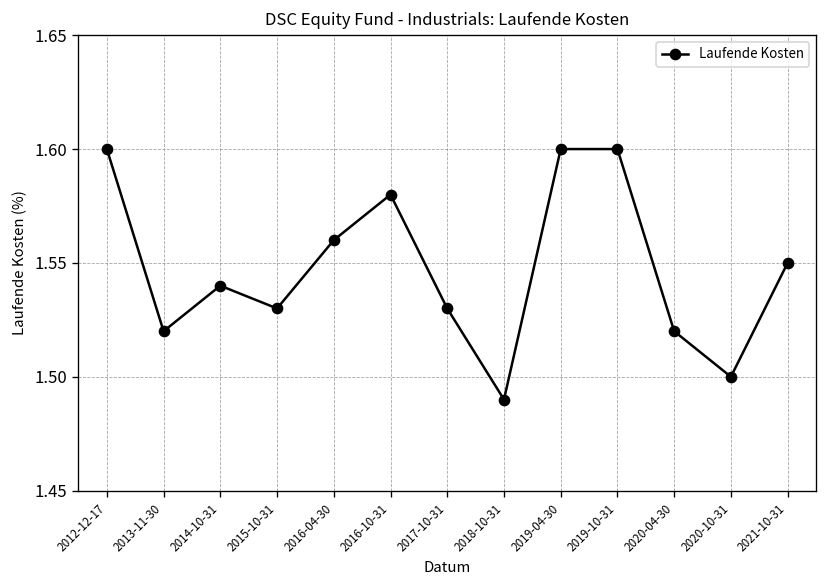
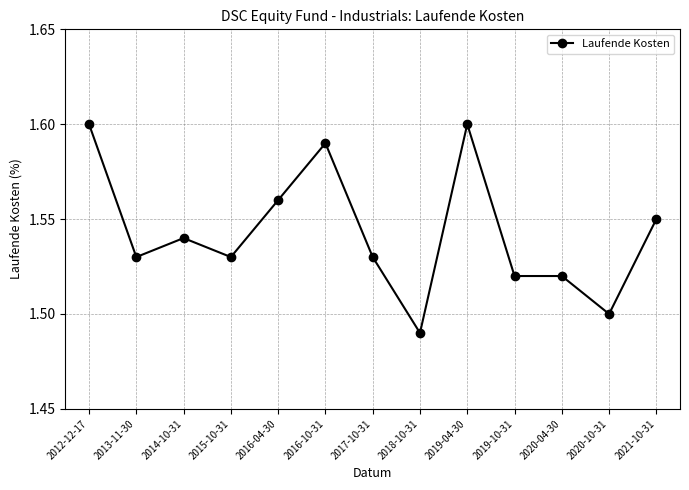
  {
    "2012-12-17": 1.60,
-   "2013-11-30": 1.52,
+   "2013-11-30": 1.53,
    "2014-10-31": 1.54,
    "2015-10-31": 1.53,
    "2016-04-30": 1.56,
-   "2016-10-31": 1.58,
+   "2016-10-31": 1.59,
    "2017-10-31": 1.53,
    "2018-10-31": 1.49,
    "2019-04-30": 1.60,
-   "2019-10-31": 1.60,
+   "2019-10-31": 1.52,
    "2020-04-30": 1.52,
    "2020-10-31": 1.50,
    "2021-10-31": 1.55
  }
